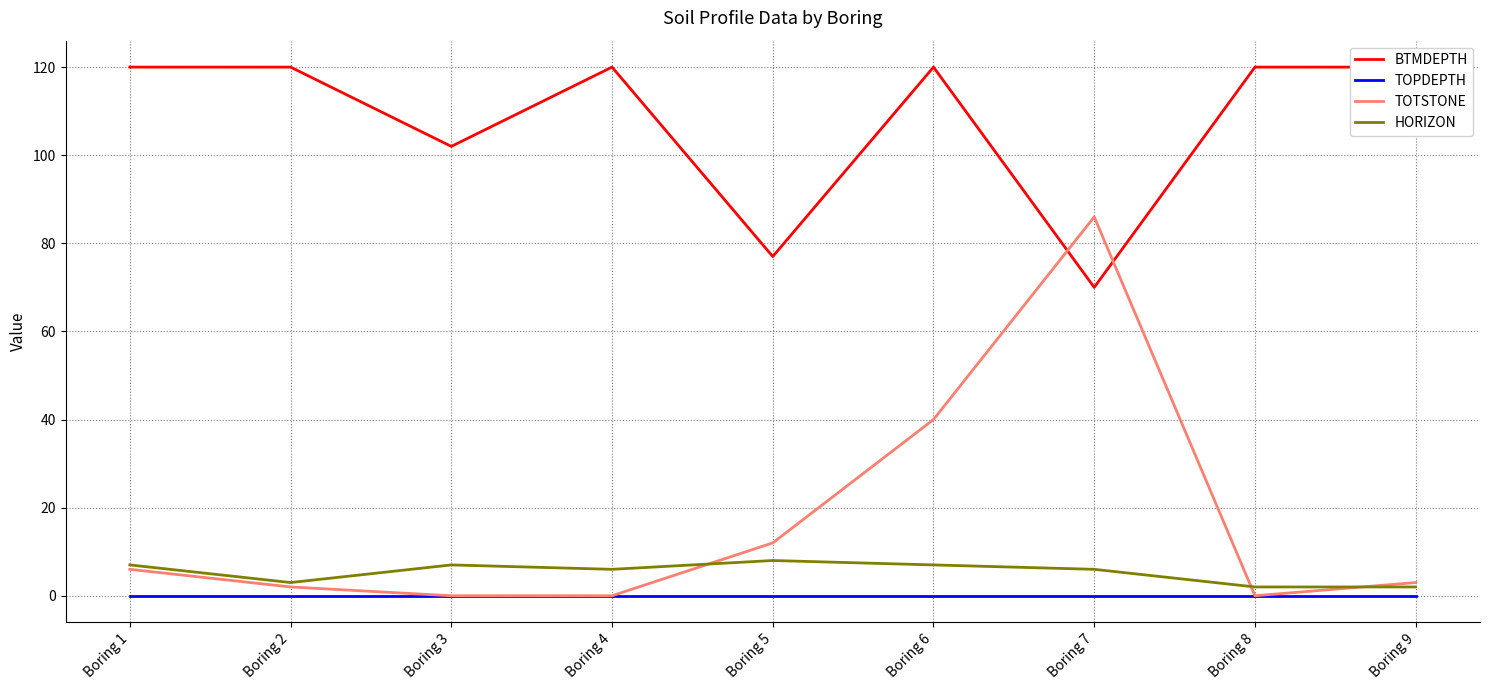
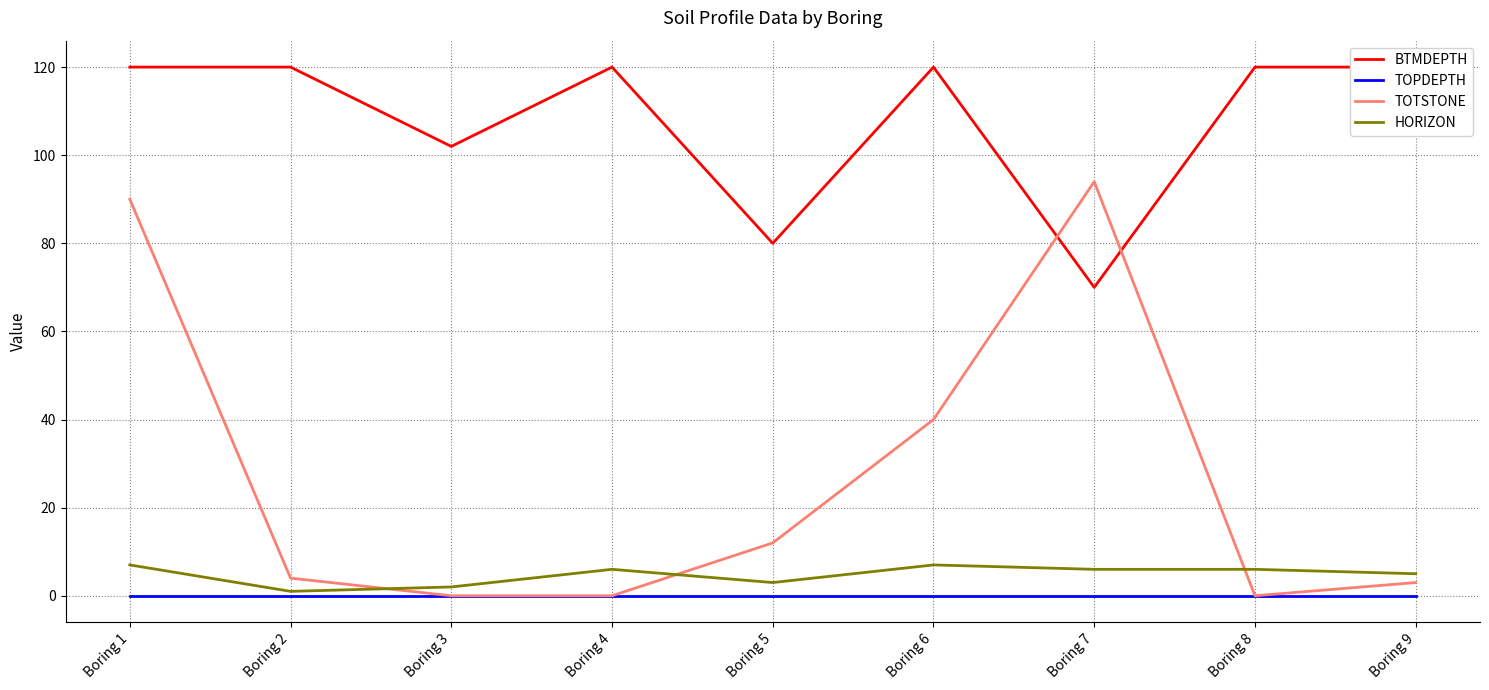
  {
    "BTMDEPTH": {
      "Boring 1": 120,
      "Boring 2": 120,
      "Boring 3": 102,
      "Boring 4": 120,
-     "Boring 5": 77,
+     "Boring 5": 80,
      "Boring 6": 120,
      "Boring 7": 70,
      "Boring 8": 120
    },
    "TOPDEPTH": {
      "Boring 1": 0,
      "Boring 2": 0,
      "Boring 5": 0,
      "Boring 6": 0,
      "Boring 7": 0,
      "Boring 9": 0
    },
    "TOTSTONE": {
-     "Boring 1": 6,
-     "Boring 2": 2,
+     "Boring 1": 90,
+     "Boring 2": 4,
      "Boring 5": 12,
      "Boring 6": 40,
-     "Boring 7": 86,
+     "Boring 7": 94,
      "Boring 9": 3
    },
    "HORIZON": {
      "Boring 1": 7,
-     "Boring 2": 3,
-     "Boring 3": 7,
+     "Boring 2": 1,
+     "Boring 3": 2,
      "Boring 4": 6,
-     "Boring 5": 8,
+     "Boring 5": 3,
      "Boring 6": 7,
      "Boring 7": 6,
-     "Boring 8": 2,
-     "Boring 9": 2
+     "Boring 8": 6,
+     "Boring 9": 5
    }
  }
